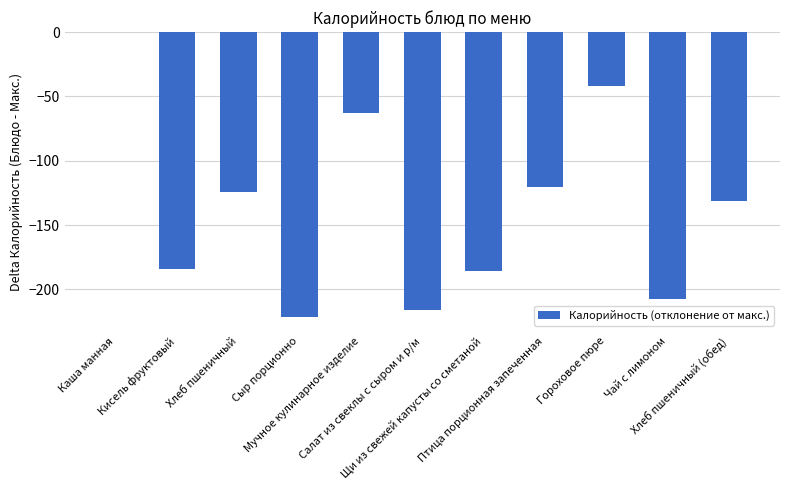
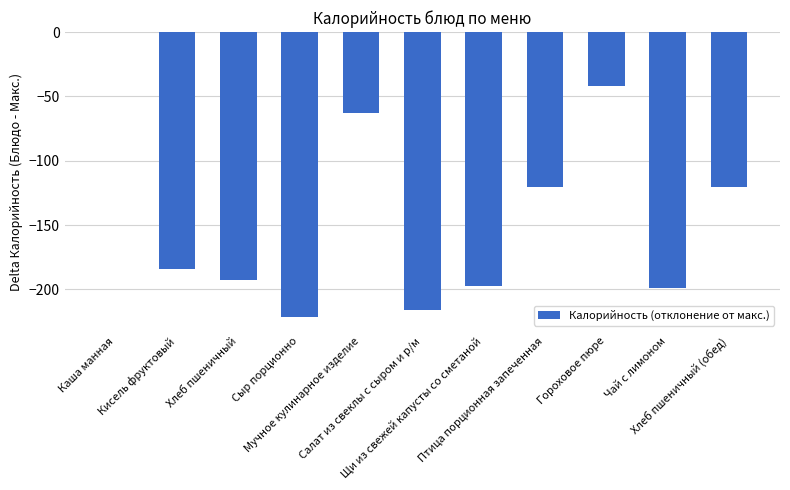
  {
    "Каша манная": 0,
    "Кисель фруктовый": -184,
-   "Хлеб пшеничный": -124,
+   "Хлеб пшеничный": -193,
    "Сыр порционно": -221,
    "Мучное кулинарное изделие": -63,
    "Салат из свеклы с сыром и р/м": -216,
-   "Щи из свежей капусты со сметаной": -186,
+   "Щи из свежей капусты со сметаной": -197,
    "Птица порционная запеченная": -121,
    "Гороховое пюре": -42,
-   "Чай с лимоном": -207,
-   "Хлеб пшеничный (обед)": -131
+   "Чай с лимоном": -199,
+   "Хлеб пшеничный (обед)": -121
  }
